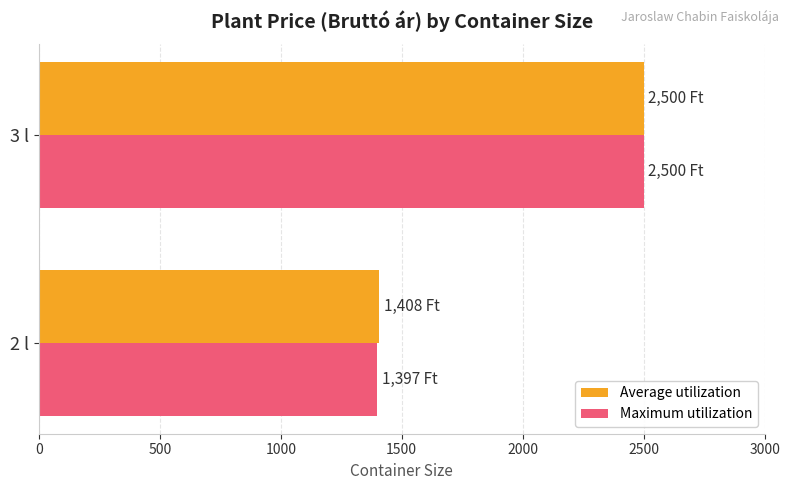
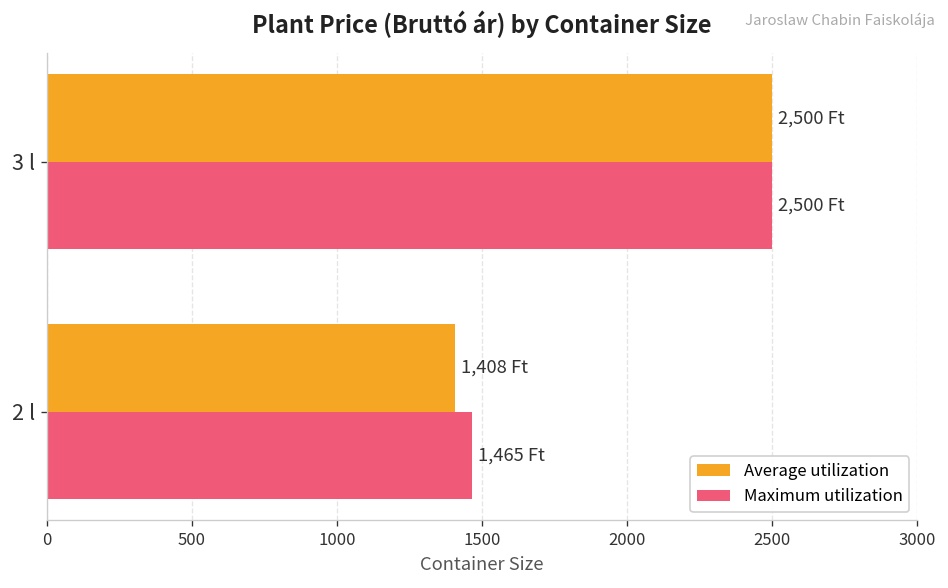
  {
    "Average utilization": {
      "3 l": "2,500",
      "2 l": "1,408"
    },
    "Maximum utilization": {
      "3 l": "2,500",
-     "2 l": "1,397"
+     "2 l": "1,465"
    }
  }
